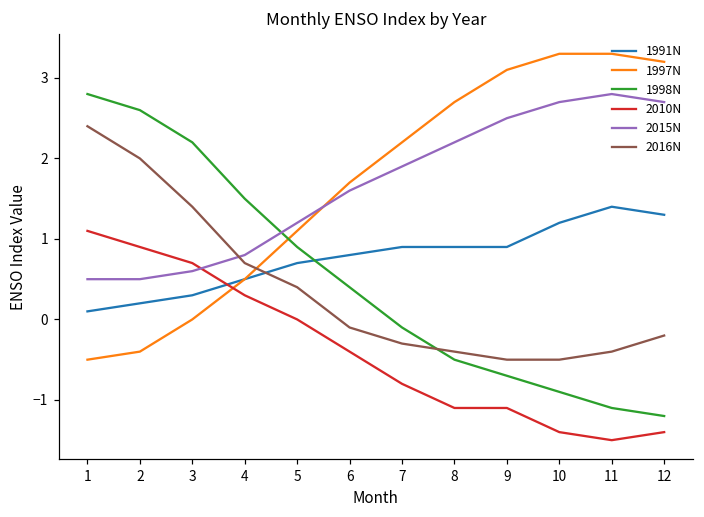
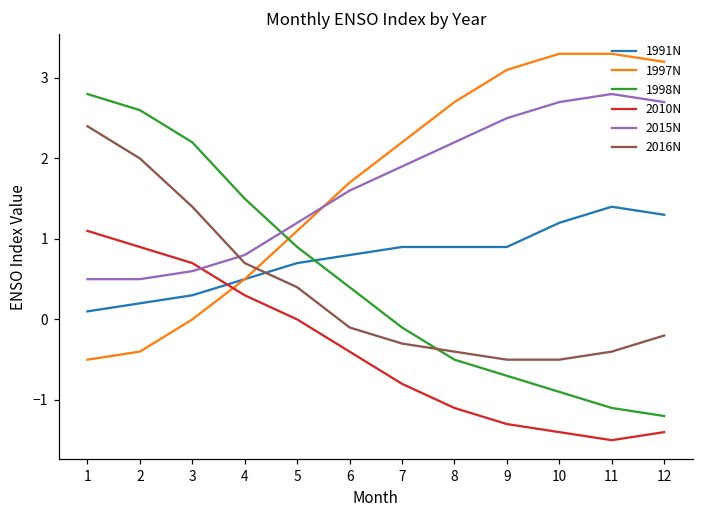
  {
    "1991N": {
      "1": 0.1,
      "2": 0.2,
      "3": 0.3,
      "5": 0.7,
      "6": 0.8,
      "7": 0.9,
      "8": 0.9,
      "9": 0.9,
      "10": 1.2,
      "11": 1.4,
      "12": 1.3
    },
    "1997N": {
      "1": -0.5,
      "2": -0.4,
      "3": 0.0,
      "5": 1.1,
      "6": 1.7,
      "7": 2.2,
      "8": 2.7,
      "9": 3.1,
      "10": 3.3,
      "11": 3.3,
      "12": 3.2
    },
    "1998N": {
      "1": 2.8,
      "2": 2.6,
      "3": 2.2,
      "4": 1.5,
      "5": 0.9,
      "6": 0.4,
      "7": -0.1,
      "8": -0.5,
      "9": -0.7,
      "10": -0.9,
      "11": -1.1,
      "12": -1.2
    },
    "2010N": {
      "1": 1.1,
      "2": 0.9,
      "3": 0.7,
      "4": 0.3,
      "5": 0.0,
      "6": -0.4,
      "7": -0.8,
      "8": -1.1,
-     "9": -1.1,
+     "9": -1.3,
      "10": -1.4,
      "11": -1.5,
      "12": -1.4
    },
    "2015N": {
      "1": 0.5,
      "2": 0.5,
      "3": 0.6,
      "4": 0.8,
      "5": 1.2,
      "6": 1.6,
      "7": 1.9,
      "8": 2.2,
      "9": 2.5,
      "10": 2.7,
      "11": 2.8,
      "12": 2.7
    },
    "2016N": {
      "1": 2.4,
      "2": 2.0,
      "3": 1.4,
      "4": 0.7,
      "5": 0.4,
      "6": -0.1,
      "7": -0.3,
      "8": -0.4,
      "9": -0.5,
      "10": -0.5,
      "11": -0.4,
      "12": -0.2
    }
  }
